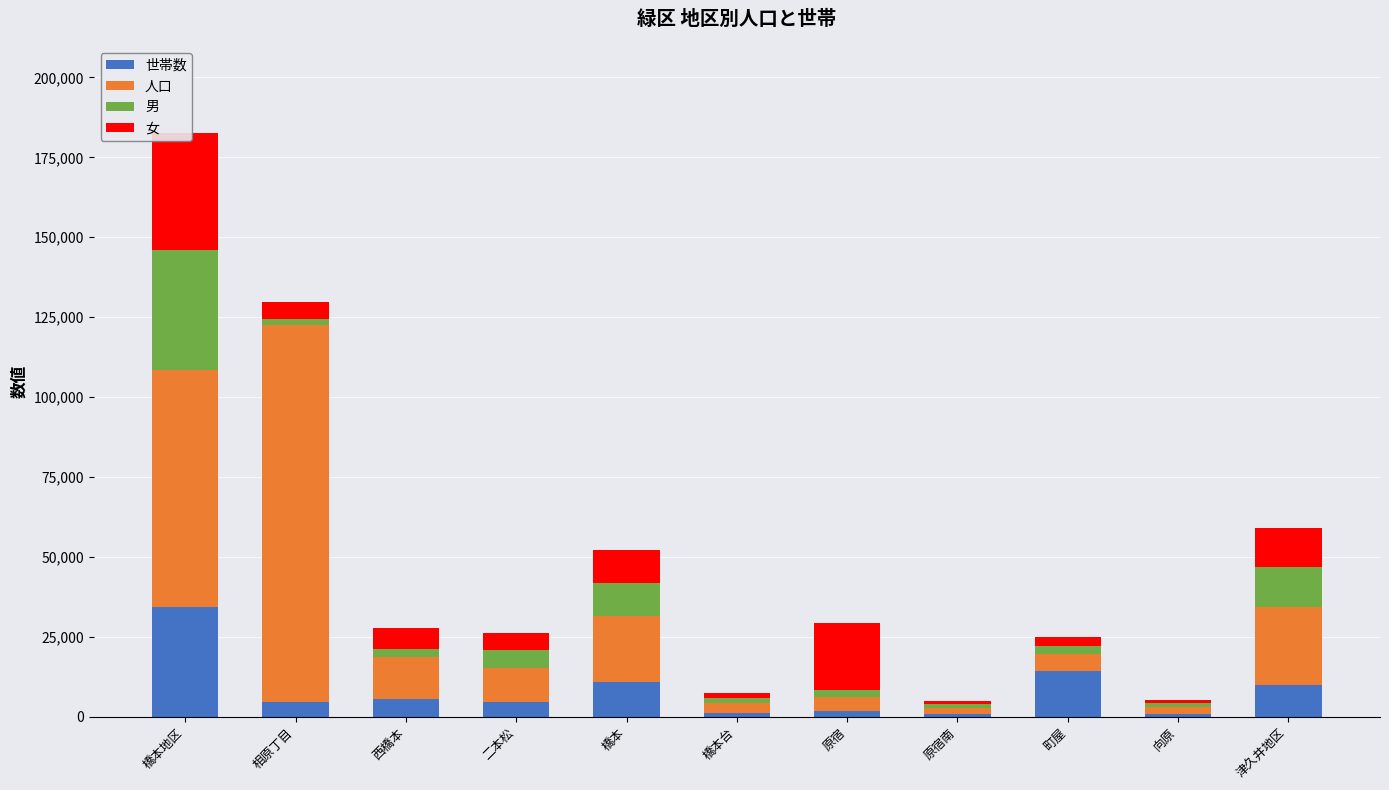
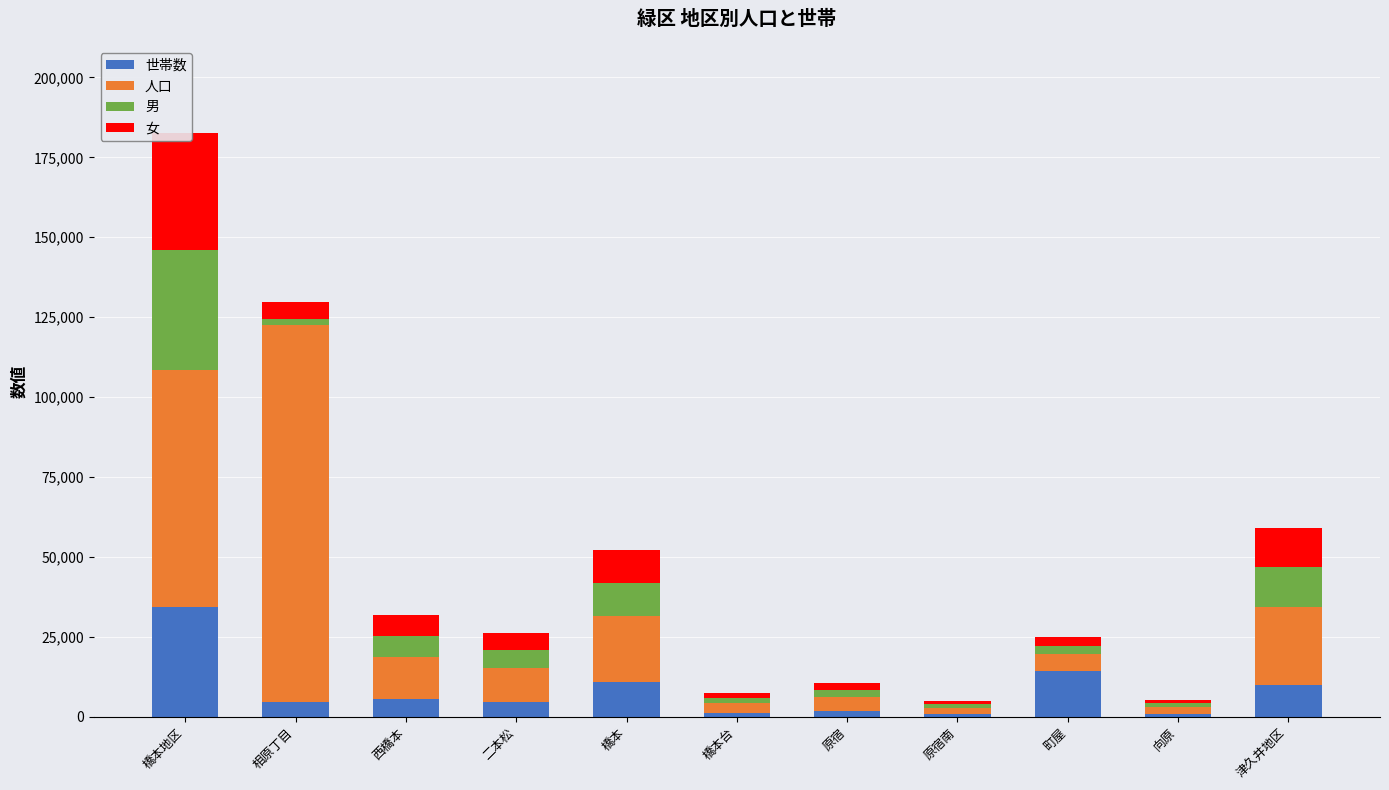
  {
    "世帯数": {
      "橋本地区": "34,000",
      "相原丁目": "5,000",
      "西橋本": "6,000",
      "二本松": "5,000",
      "橋本": "11,000",
      "橋本台": "1,000",
      "原宿": "2,000",
      "原宿南": "1,000",
      "町屋": "14,000",
      "向原": "1,000",
      "津久井地区": "10,000"
    },
    "人口": {
      "橋本地区": "74,000",
      "相原丁目": "118,000",
      "西橋本": "13,000",
      "二本松": "11,000",
      "橋本": "21,000",
      "橋本台": "3,000",
      "原宿": "4,000",
      "原宿南": "2,000",
      "町屋": "5,000",
      "向原": "2,000",
      "津久井地区": "24,000"
    },
    "男": {
      "橋本地区": "38,000",
      "相原丁目": "2,000",
-     "西橋本": "3,000",
+     "西橋本": "7,000",
      "二本松": "5,000",
      "橋本": "10,000",
      "橋本台": "2,000",
      "原宿": "2,000",
      "原宿南": "1,000",
      "町屋": "3,000",
      "向原": "1,000",
      "津久井地区": "12,000"
    },
    "女": {
      "相原丁目": "6,000",
      "西橋本": "6,000",
      "二本松": "5,000",
      "橋本": "10,000",
      "橋本台": "2,000",
-     "原宿": "21,000",
+     "原宿": "2,000",
      "原宿南": "1,000",
      "町屋": "3,000",
      "向原": "1,000",
      "津久井地区": "12,000"
    }
  }
